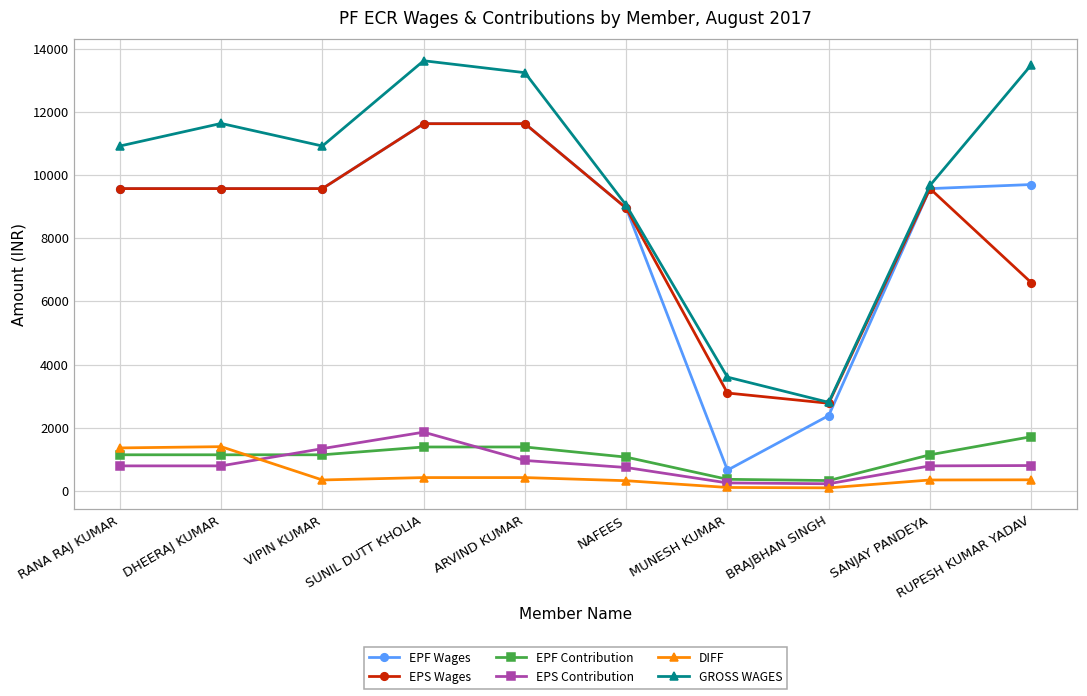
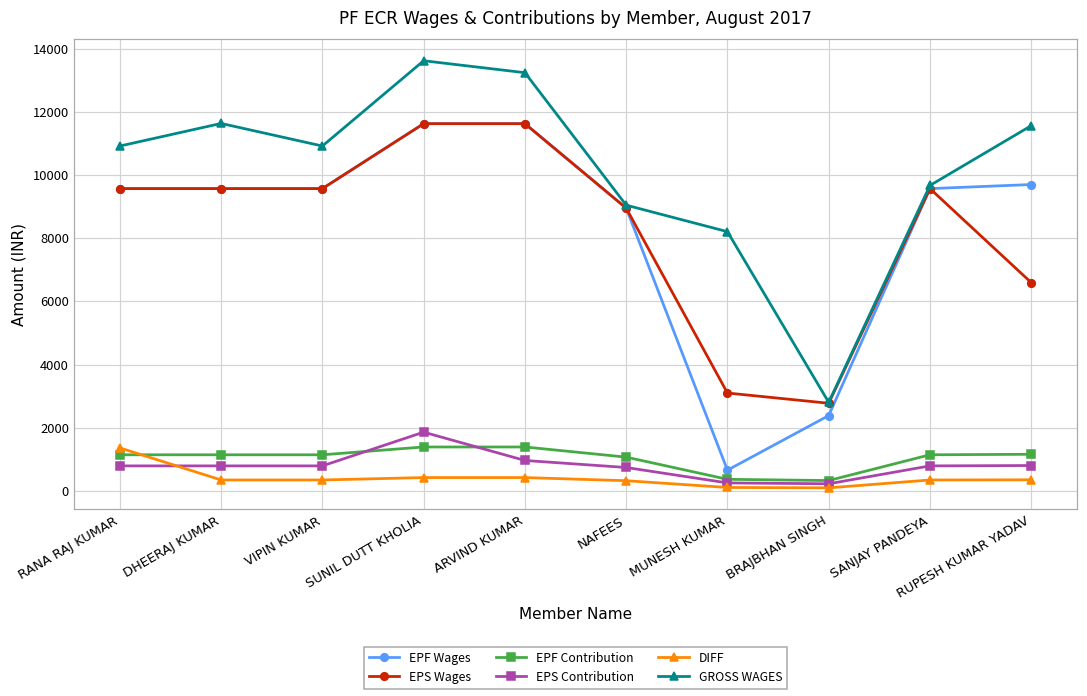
  {
    "EPF Wages": {
      "MUNESH KUMAR": 700,
      "BRAJBHAN SINGH": 2400,
      "RUPESH KUMAR YADAV": 9700
    },
    "EPS Wages": {
      "MUNESH KUMAR": 3100,
      "RUPESH KUMAR YADAV": 6600
    },
    "EPF Contribution": {
      "RANA RAJ KUMAR": 1100,
      "DHEERAJ KUMAR": 1100,
      "VIPIN KUMAR": 1100,
      "SUNIL DUTT KHOLIA": 1400,
      "ARVIND KUMAR": 1400,
      "NAFEES": 1100,
      "MUNESH KUMAR": 400,
      "BRAJBHAN SINGH": 300,
      "SANJAY PANDEYA": 1100,
-     "RUPESH KUMAR YADAV": 1700
+     "RUPESH KUMAR YADAV": 1200
    },
    "EPS Contribution": {
      "RANA RAJ KUMAR": 800,
      "DHEERAJ KUMAR": 800,
-     "VIPIN KUMAR": 1300,
+     "VIPIN KUMAR": 800,
      "SUNIL DUTT KHOLIA": 1900,
      "ARVIND KUMAR": 1000,
      "NAFEES": 700,
      "MUNESH KUMAR": 300,
      "BRAJBHAN SINGH": 200,
      "SANJAY PANDEYA": 800,
      "RUPESH KUMAR YADAV": 800
    },
    "DIFF": {
      "RANA RAJ KUMAR": 1400,
-     "DHEERAJ KUMAR": 1400,
+     "DHEERAJ KUMAR": 400,
      "VIPIN KUMAR": 400,
      "SUNIL DUTT KHOLIA": 400,
      "ARVIND KUMAR": 400,
      "NAFEES": 300,
      "MUNESH KUMAR": 100,
      "BRAJBHAN SINGH": 100,
      "SANJAY PANDEYA": 400,
      "RUPESH KUMAR YADAV": 400
    },
    "GROSS WAGES": {
      "RANA RAJ KUMAR": 10900,
      "DHEERAJ KUMAR": 11600,
      "VIPIN KUMAR": 10900,
      "SUNIL DUTT KHOLIA": 13600,
      "ARVIND KUMAR": 13200,
      "NAFEES": 9000,
-     "MUNESH KUMAR": 3600,
+     "MUNESH KUMAR": 8200,
      "SANJAY PANDEYA": 9700,
-     "RUPESH KUMAR YADAV": 13500
+     "RUPESH KUMAR YADAV": 11600
    }
  }
